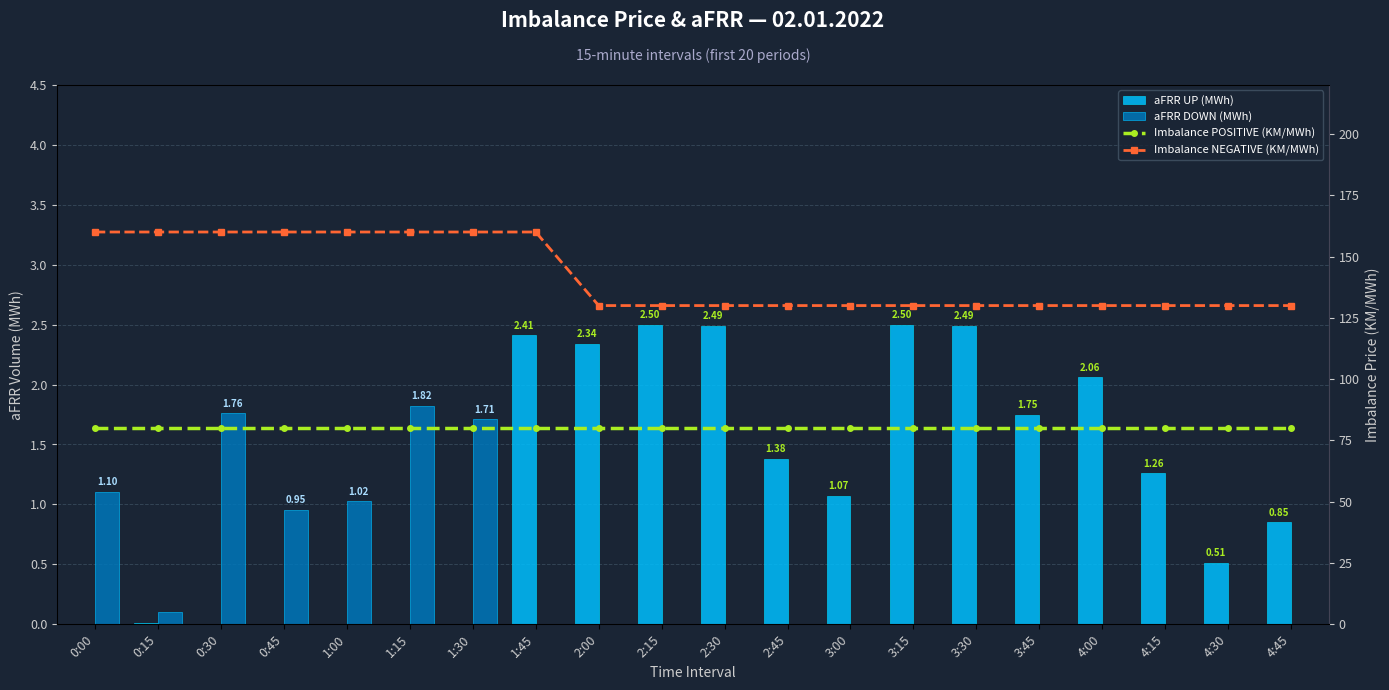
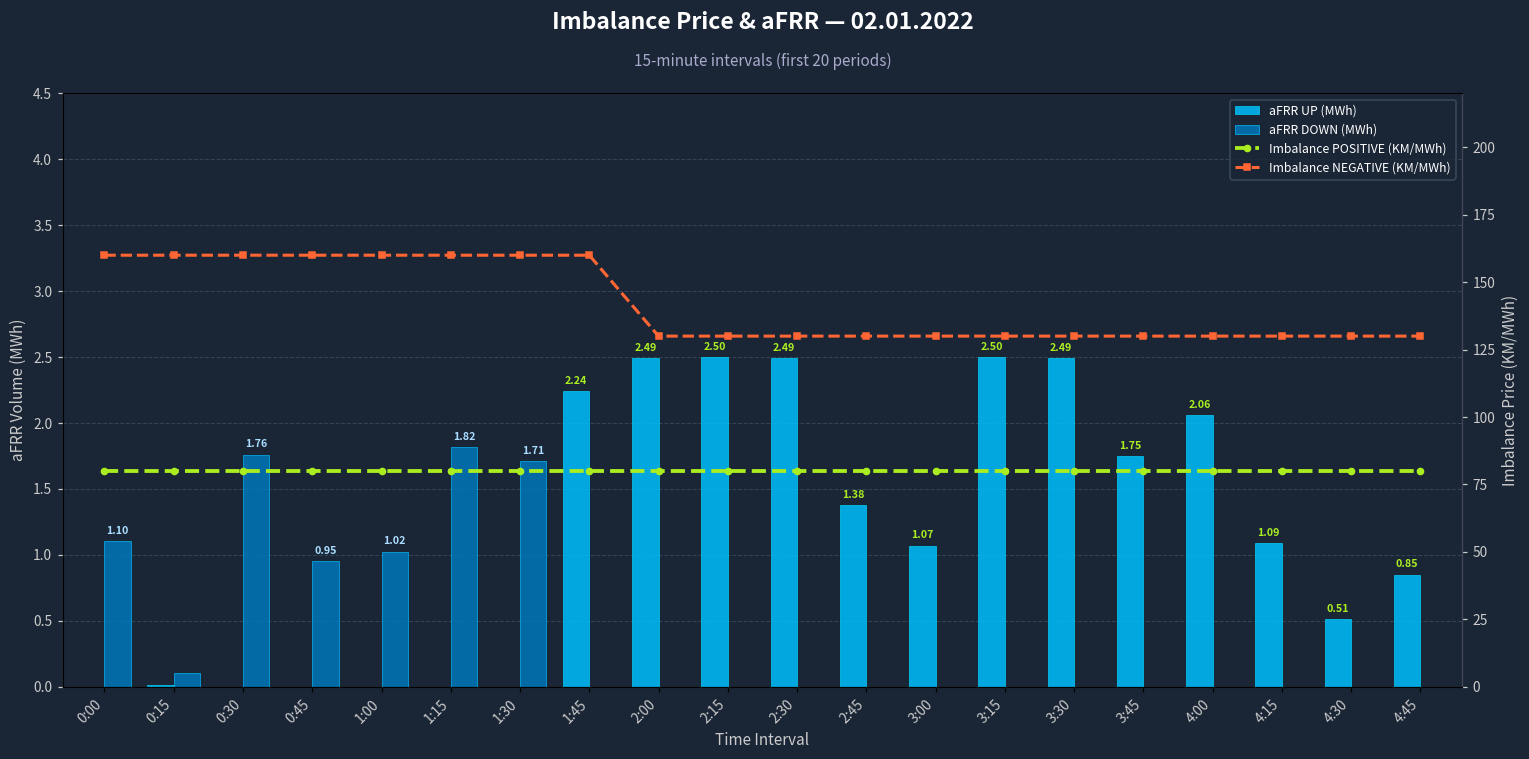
  {
    "aFRR UP (MWh)": {
-     "1:45": 2.41,
-     "2:00": 2.34,
+     "1:45": 2.24,
+     "2:00": 2.49,
      "2:15": 2.50,
      "2:30": 2.49,
      "2:45": 1.38,
      "3:00": 1.07,
      "3:15": 2.50,
      "3:30": 2.49,
      "3:45": 1.75,
      "4:00": 2.06,
-     "4:15": 1.26,
+     "4:15": 1.09,
      "4:30": 0.51,
      "4:45": 0.85
    },
    "aFRR DOWN (MWh)": {
      "0:00": 1.10,
      "0:30": 1.76,
      "0:45": 0.95,
      "1:00": 1.02,
      "1:15": 1.82,
      "1:30": 1.71
    }
  }
